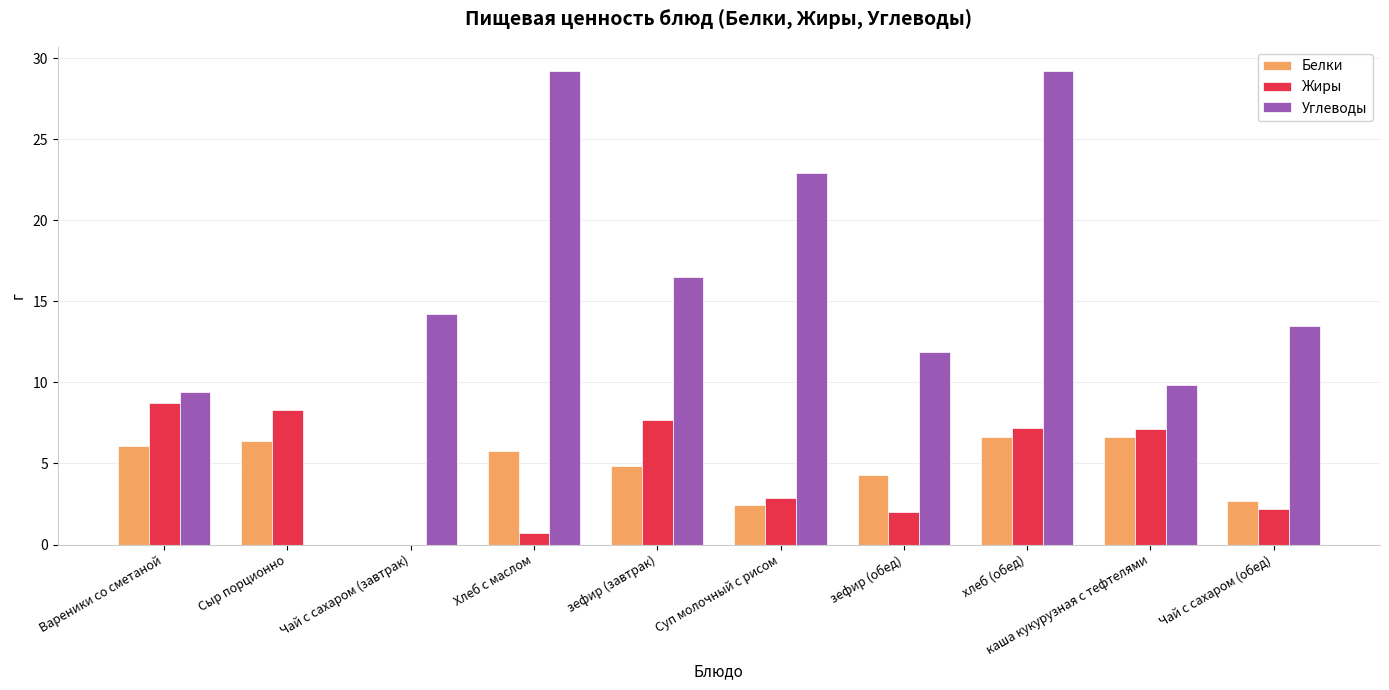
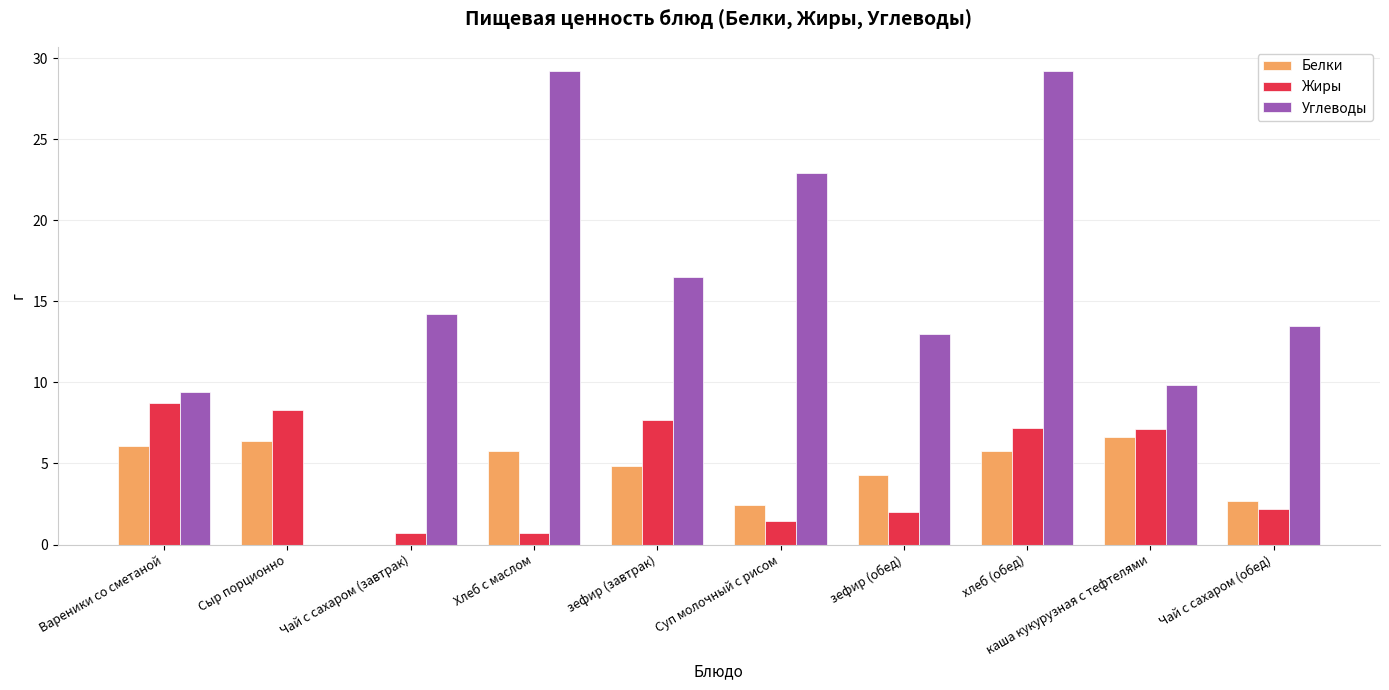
  {
    "Белки": {
      "Вареники со сметаной": 6.1,
      "Сыр порционно": 6.4,
      "Чай с сахаром (завтрак)": 0.0,
      "Хлеб с маслом": 5.8,
      "зефир (завтрак)": 4.9,
      "Суп молочный с рисом": 2.5,
      "зефир (обед)": 4.3,
-     "хлеб (обед)": 6.6,
+     "хлеб (обед)": 5.8,
      "каша кукурузная с тефтелями": 6.6,
      "Чай с сахаром (обед)": 2.7
    },
    "Жиры": {
      "Вареники со сметаной": 8.7,
      "Сыр порционно": 8.3,
-     "Чай с сахаром (завтрак)": 0.0,
+     "Чай с сахаром (завтрак)": 0.7,
      "Хлеб с маслом": 0.7,
      "зефир (завтрак)": 7.7,
-     "Суп молочный с рисом": 2.9,
+     "Суп молочный с рисом": 1.4,
      "зефир (обед)": 2.0,
      "хлеб (обед)": 7.2,
      "каша кукурузная с тефтелями": 7.1,
      "Чай с сахаром (обед)": 2.2
    },
    "Углеводы": {
      "Вареники со сметаной": 9.4,
      "Сыр порционно": 0.0,
      "Чай с сахаром (завтрак)": 14.2,
      "Хлеб с маслом": 29.2,
      "зефир (завтрак)": 16.5,
      "Суп молочный с рисом": 22.9,
-     "зефир (обед)": 11.9,
+     "зефир (обед)": 13.0,
      "хлеб (обед)": 29.2,
      "каша кукурузная с тефтелями": 9.9,
      "Чай с сахаром (обед)": 13.5
    }
  }
